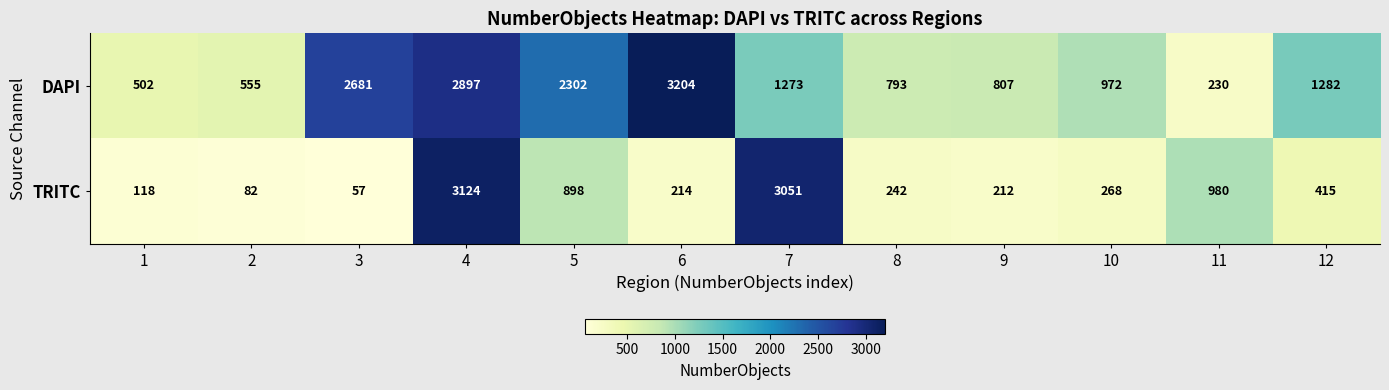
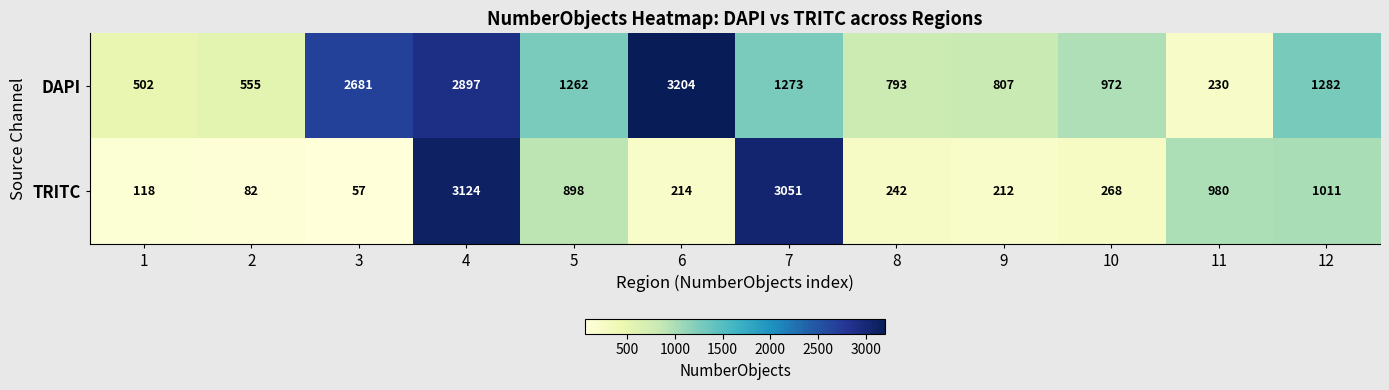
  {
    "DAPI": {
      "1": 502,
      "2": 555,
      "3": 2681,
      "4": 2897,
-     "5": 2302,
+     "5": 1262,
      "6": 3204,
      "7": 1273,
      "8": 793,
      "9": 807,
      "10": 972,
      "11": 230,
      "12": 1282
    },
    "TRITC": {
      "1": 118,
      "2": 82,
      "3": 57,
      "4": 3124,
      "5": 898,
      "6": 214,
      "7": 3051,
      "8": 242,
      "9": 212,
      "10": 268,
      "11": 980,
-     "12": 415
+     "12": 1011
    }
  }
